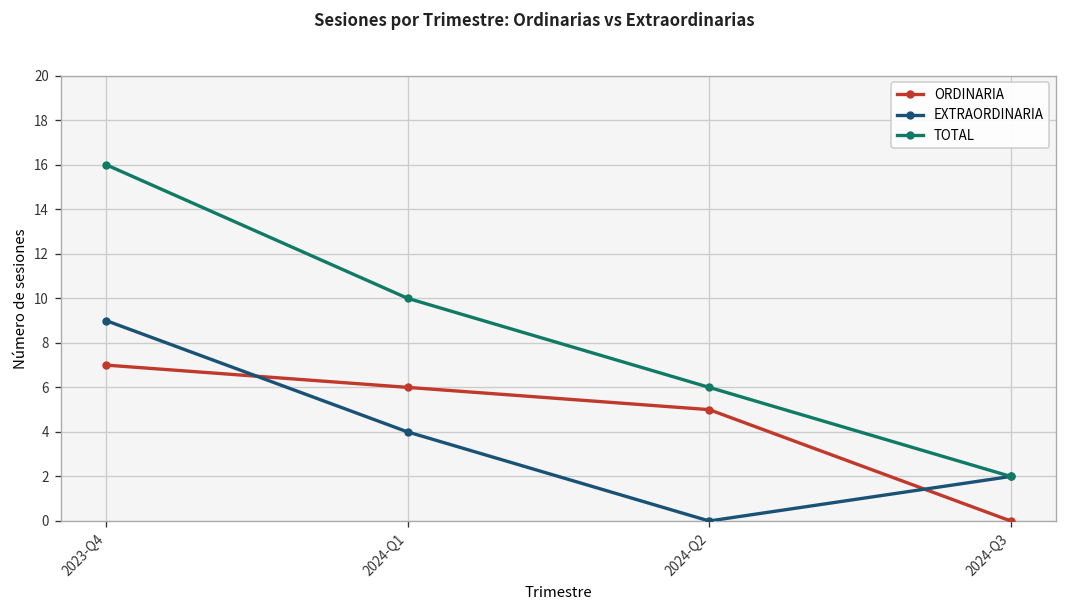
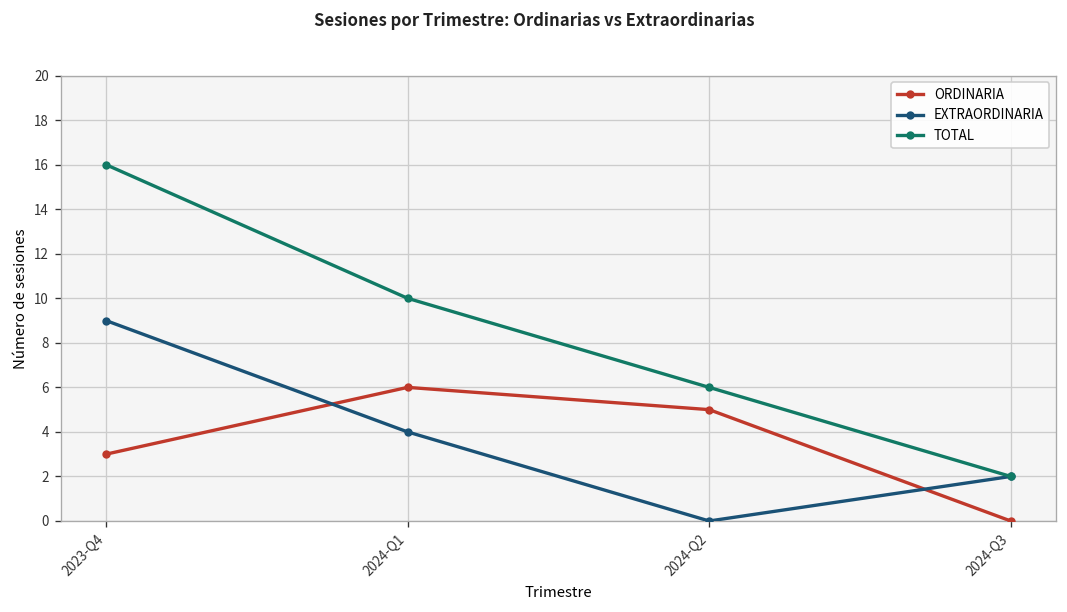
  {
    "ORDINARIA": {
-     "2023-Q4": 7,
+     "2023-Q4": 3,
      "2024-Q1": 6,
      "2024-Q2": 5,
      "2024-Q3": 0
    }
  }
